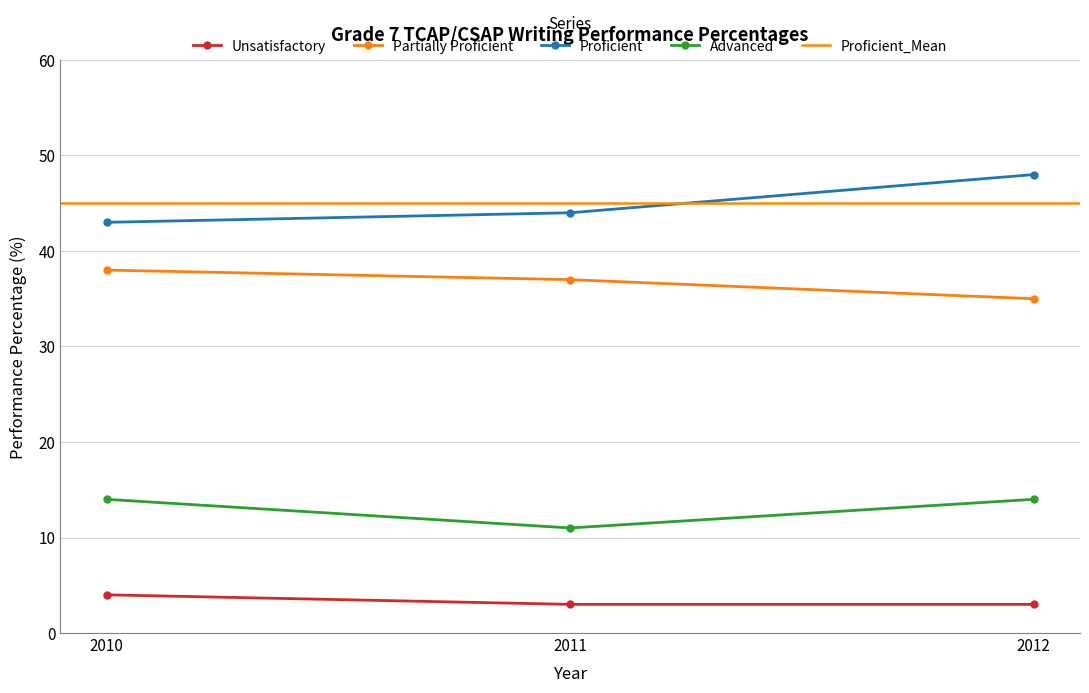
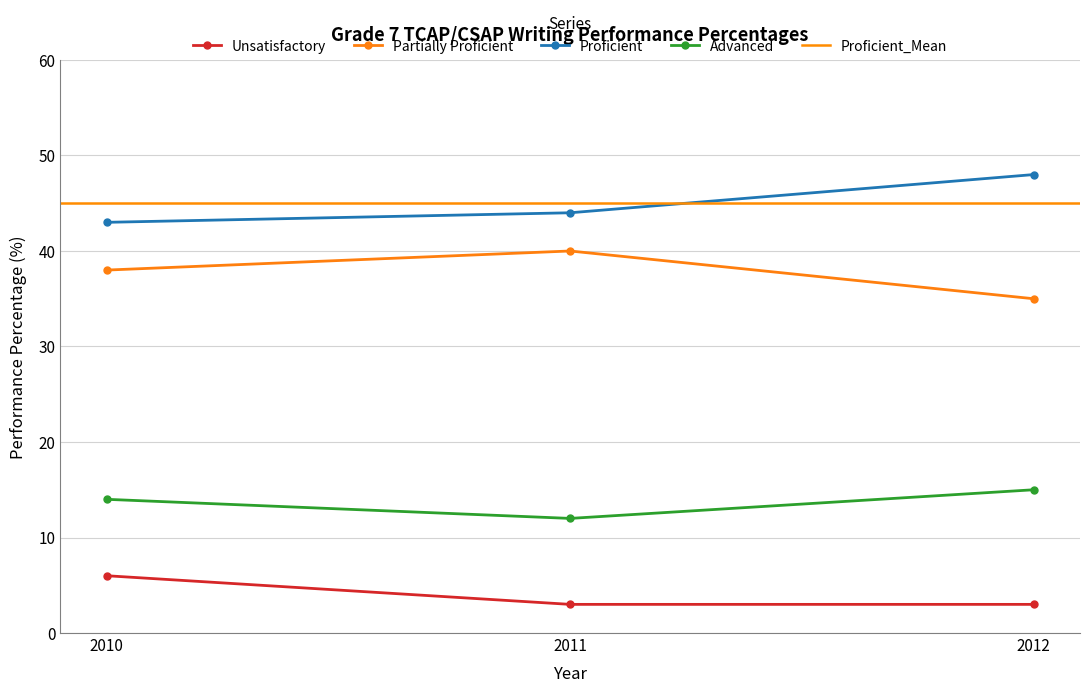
  {
    "Unsatisfactory": {
-     "2010": 4,
+     "2010": 6,
      "2011": 3,
      "2012": 3
    },
    "Partially Proficient": {
      "2010": 38,
-     "2011": 37,
+     "2011": 40,
      "2012": 35
    },
    "Proficient": {
      "2010": 43,
      "2011": 44,
      "2012": 48
    },
    "Advanced": {
      "2010": 14,
-     "2011": 11,
-     "2012": 14
+     "2011": 12,
+     "2012": 15
    }
  }
